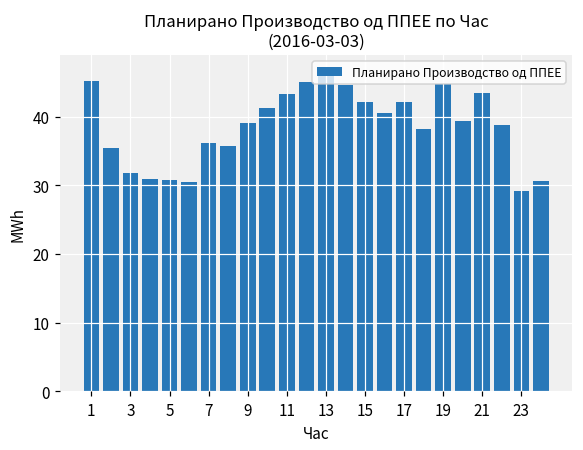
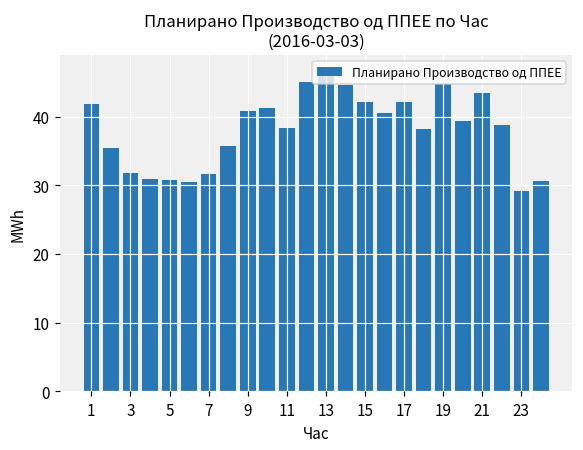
  {
-   "1": 45,
+   "1": 42,
    "3": 32,
    "5": 31,
-   "7": 36,
-   "9": 39,
-   "11": 43,
+   "7": 32,
+   "9": 41,
+   "11": 38,
    "15": 42,
    "17": 42,
    "19": 45,
    "21": 43,
    "23": 29
  }
